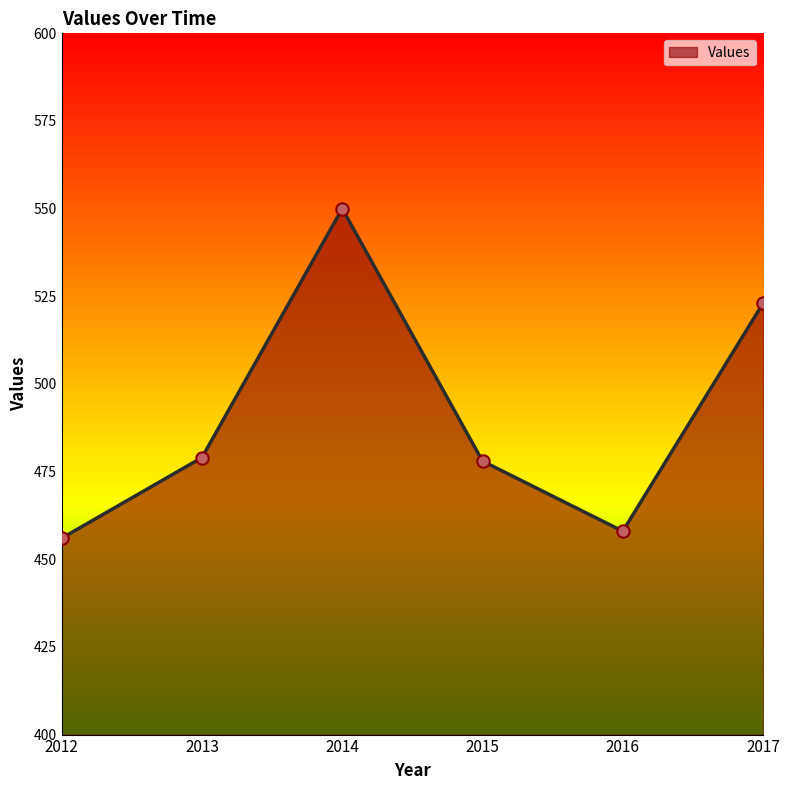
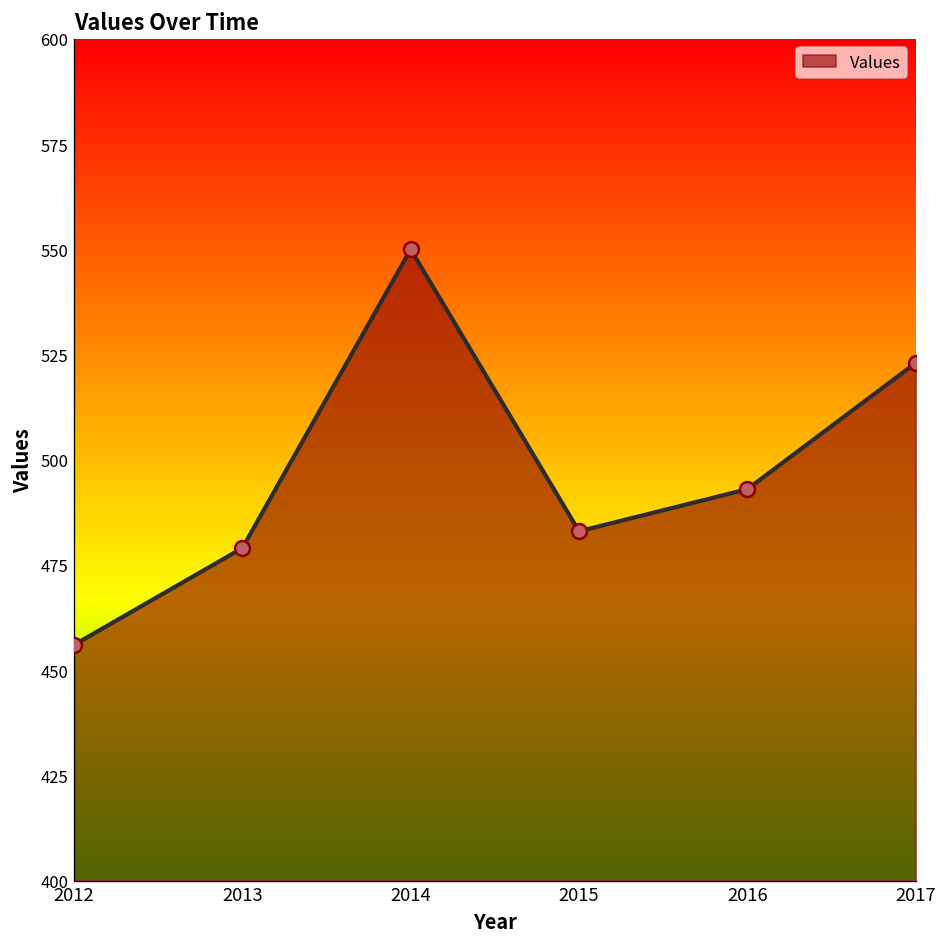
  {
    "2012": 456,
    "2013": 479,
    "2014": 550,
-   "2015": 478,
-   "2016": 458,
+   "2015": 483,
+   "2016": 493,
    "2017": 523
  }
